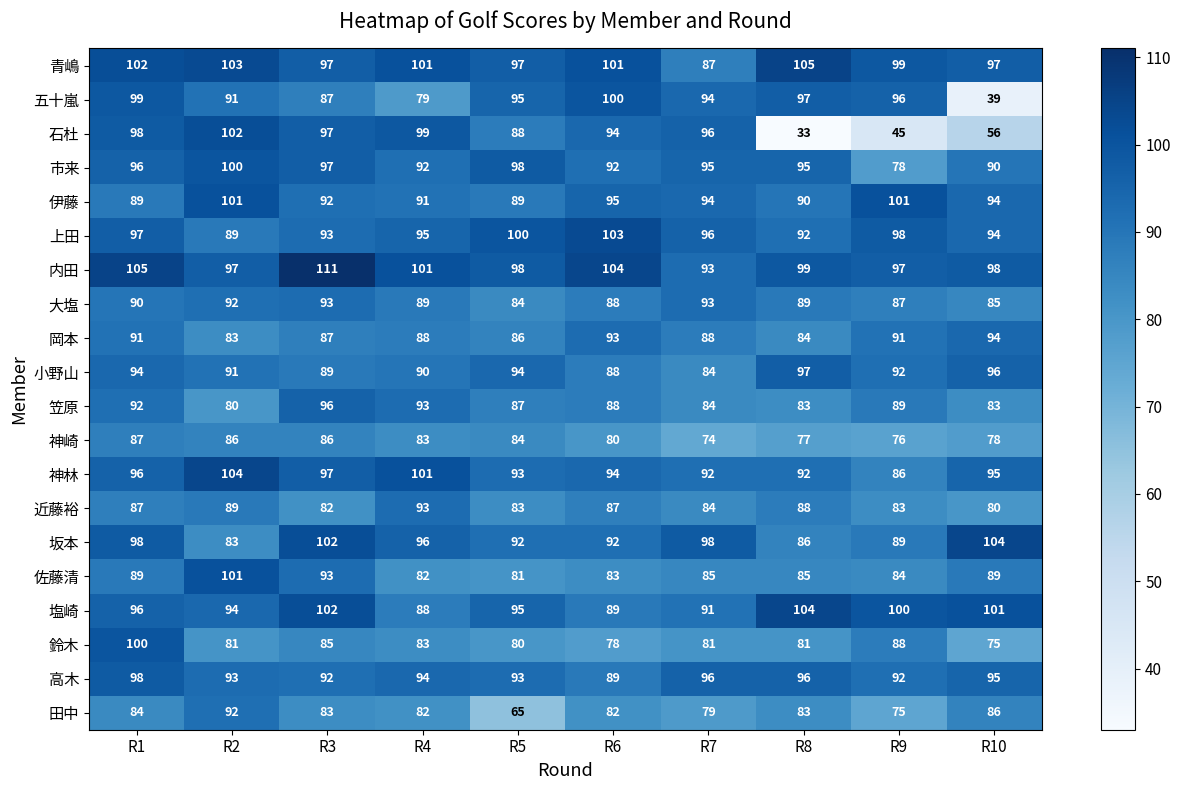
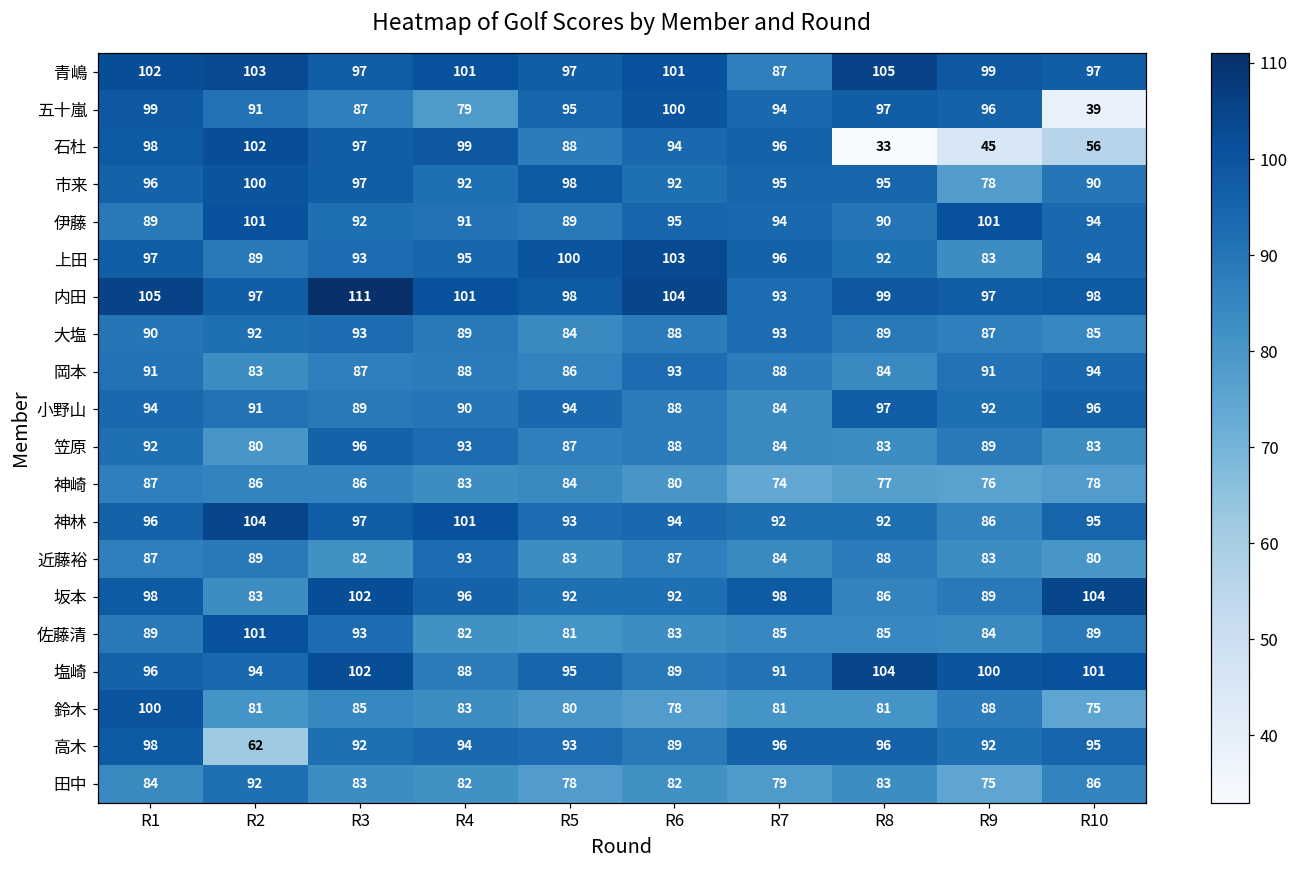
  {
    "青嶋": {
      "R1": 102,
      "R2": 103,
      "R3": 97,
      "R4": 101,
      "R5": 97,
      "R6": 101,
      "R7": 87,
      "R8": 105,
      "R9": 99,
      "R10": 97
    },
    "五十嵐": {
      "R1": 99,
      "R2": 91,
      "R3": 87,
      "R4": 79,
      "R5": 95,
      "R6": 100,
      "R7": 94,
      "R8": 97,
      "R9": 96,
      "R10": 39
    },
    "石杜": {
      "R1": 98,
      "R2": 102,
      "R3": 97,
      "R4": 99,
      "R5": 88,
      "R6": 94,
      "R7": 96,
      "R8": 33,
      "R9": 45,
      "R10": 56
    },
    "市来": {
      "R1": 96,
      "R2": 100,
      "R3": 97,
      "R4": 92,
      "R5": 98,
      "R6": 92,
      "R7": 95,
      "R8": 95,
      "R9": 78,
      "R10": 90
    },
    "伊藤": {
      "R1": 89,
      "R2": 101,
      "R3": 92,
      "R4": 91,
      "R5": 89,
      "R6": 95,
      "R7": 94,
      "R8": 90,
      "R9": 101,
      "R10": 94
    },
    "上田": {
      "R1": 97,
      "R2": 89,
      "R3": 93,
      "R4": 95,
      "R5": 100,
      "R6": 103,
      "R7": 96,
      "R8": 92,
-     "R9": 98,
+     "R9": 83,
      "R10": 94
    },
    "内田": {
      "R1": 105,
      "R2": 97,
      "R3": 111,
      "R4": 101,
      "R5": 98,
      "R6": 104,
      "R7": 93,
      "R8": 99,
      "R9": 97,
      "R10": 98
    },
    "大塩": {
      "R1": 90,
      "R2": 92,
      "R3": 93,
      "R4": 89,
      "R5": 84,
      "R6": 88,
      "R7": 93,
      "R8": 89,
      "R9": 87,
      "R10": 85
    },
    "岡本": {
      "R1": 91,
      "R2": 83,
      "R3": 87,
      "R4": 88,
      "R5": 86,
      "R6": 93,
      "R7": 88,
      "R8": 84,
      "R9": 91,
      "R10": 94
    },
    "小野山": {
      "R1": 94,
      "R2": 91,
      "R3": 89,
      "R4": 90,
      "R5": 94,
      "R6": 88,
      "R7": 84,
      "R8": 97,
      "R9": 92,
      "R10": 96
    },
    "笠原": {
      "R1": 92,
      "R2": 80,
      "R3": 96,
      "R4": 93,
      "R5": 87,
      "R6": 88,
      "R7": 84,
      "R8": 83,
      "R9": 89,
      "R10": 83
    },
    "神崎": {
      "R1": 87,
      "R2": 86,
      "R3": 86,
      "R4": 83,
      "R5": 84,
      "R6": 80,
      "R7": 74,
      "R8": 77,
      "R9": 76,
      "R10": 78
    },
    "神林": {
      "R1": 96,
      "R2": 104,
      "R3": 97,
      "R4": 101,
      "R5": 93,
      "R6": 94,
      "R7": 92,
      "R8": 92,
      "R9": 86,
      "R10": 95
    },
    "近藤裕": {
      "R1": 87,
      "R2": 89,
      "R3": 82,
      "R4": 93,
      "R5": 83,
      "R6": 87,
      "R7": 84,
      "R8": 88,
      "R9": 83,
      "R10": 80
    },
    "坂本": {
      "R1": 98,
      "R2": 83,
      "R3": 102,
      "R4": 96,
      "R5": 92,
      "R6": 92,
      "R7": 98,
      "R8": 86,
      "R9": 89,
      "R10": 104
    },
    "佐藤清": {
      "R1": 89,
      "R2": 101,
      "R3": 93,
      "R4": 82,
      "R5": 81,
      "R6": 83,
      "R7": 85,
      "R8": 85,
      "R9": 84,
      "R10": 89
    },
    "塩崎": {
      "R1": 96,
      "R2": 94,
      "R3": 102,
      "R4": 88,
      "R5": 95,
      "R6": 89,
      "R7": 91,
      "R8": 104,
      "R9": 100,
      "R10": 101
    },
    "鈴木": {
      "R1": 100,
      "R2": 81,
      "R3": 85,
      "R4": 83,
      "R5": 80,
      "R6": 78,
      "R7": 81,
      "R8": 81,
      "R9": 88,
      "R10": 75
    },
    "高木": {
      "R1": 98,
-     "R2": 93,
+     "R2": 62,
      "R3": 92,
      "R4": 94,
      "R5": 93,
      "R6": 89,
      "R7": 96,
      "R8": 96,
      "R9": 92,
      "R10": 95
    },
    "田中": {
      "R1": 84,
      "R2": 92,
      "R3": 83,
      "R4": 82,
-     "R5": 65,
+     "R5": 78,
      "R6": 82,
      "R7": 79,
      "R8": 83,
      "R9": 75,
      "R10": 86
    }
  }
